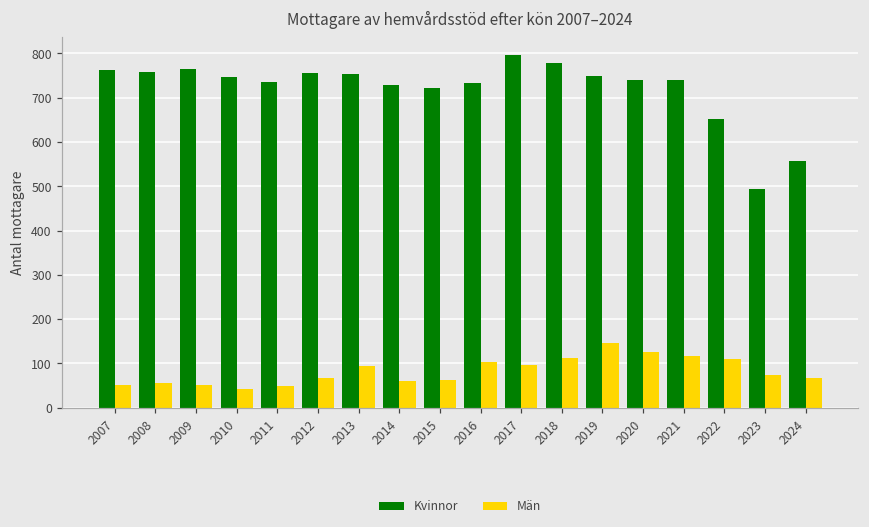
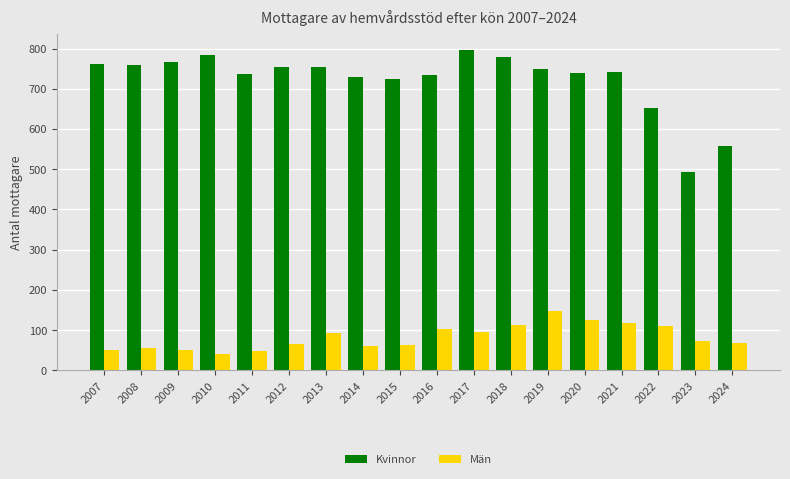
  {
    "Kvinnor": {
      "2007": 760,
      "2008": 760,
      "2009": 770,
-     "2010": 750,
+     "2010": 780,
      "2011": 740,
      "2012": 760,
      "2013": 750,
      "2014": 730,
      "2015": 720,
      "2016": 730,
      "2017": 800,
      "2018": 780,
      "2019": 750,
      "2020": 740,
      "2021": 740,
      "2022": 650,
      "2023": 490,
      "2024": 560
    },
    "Män": {
      "2007": 50,
      "2008": 60,
      "2009": 50,
      "2010": 40,
      "2011": 50,
      "2012": 70,
      "2013": 90,
      "2014": 60,
      "2015": 60,
      "2016": 100,
      "2017": 100,
      "2018": 110,
      "2019": 150,
      "2020": 130,
      "2021": 120,
      "2022": 110,
      "2023": 70,
      "2024": 70
    }
  }
